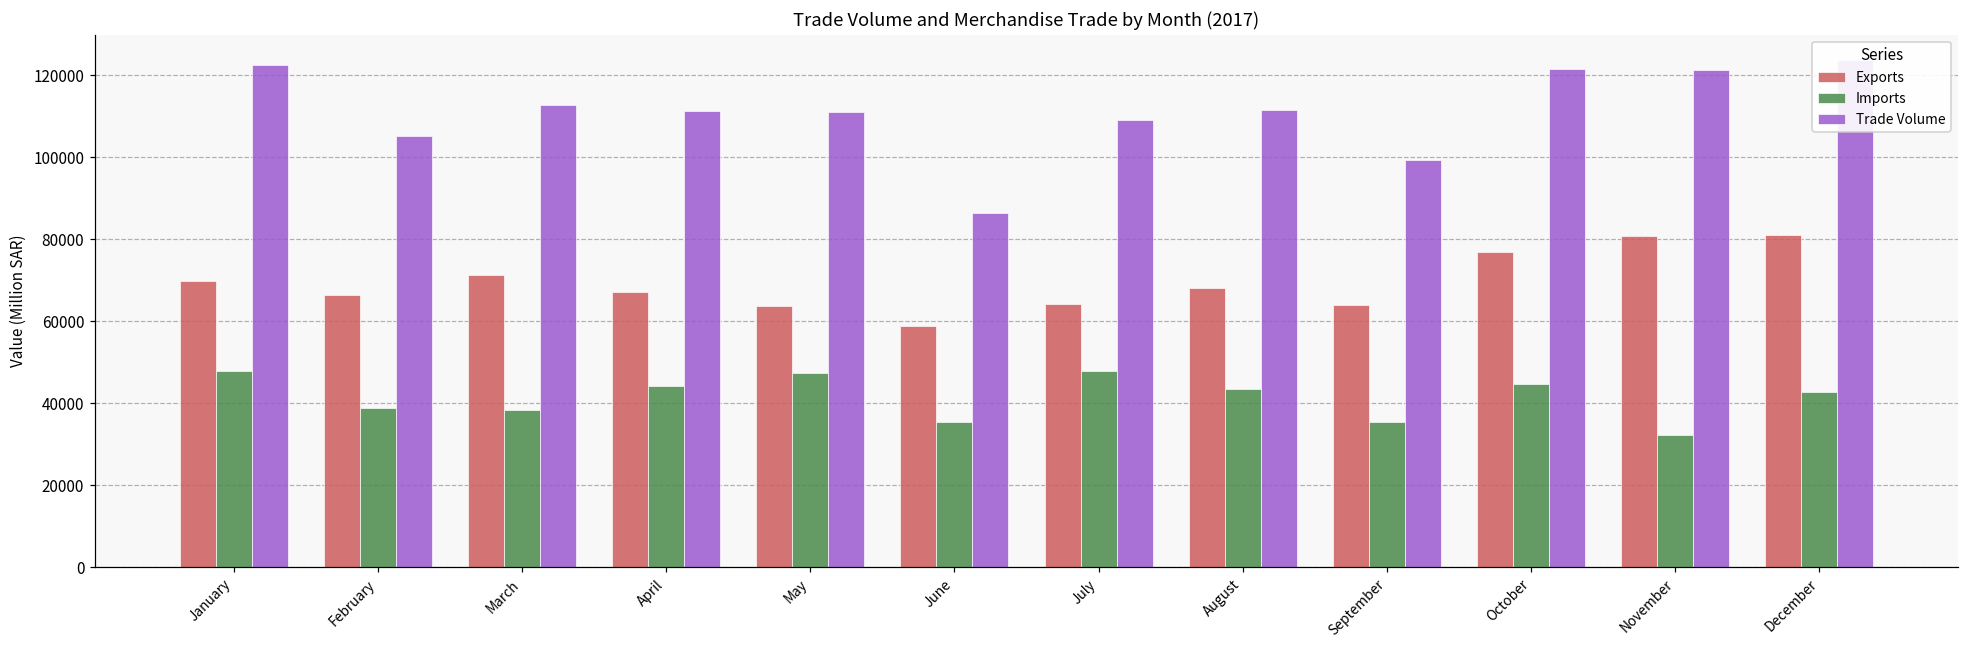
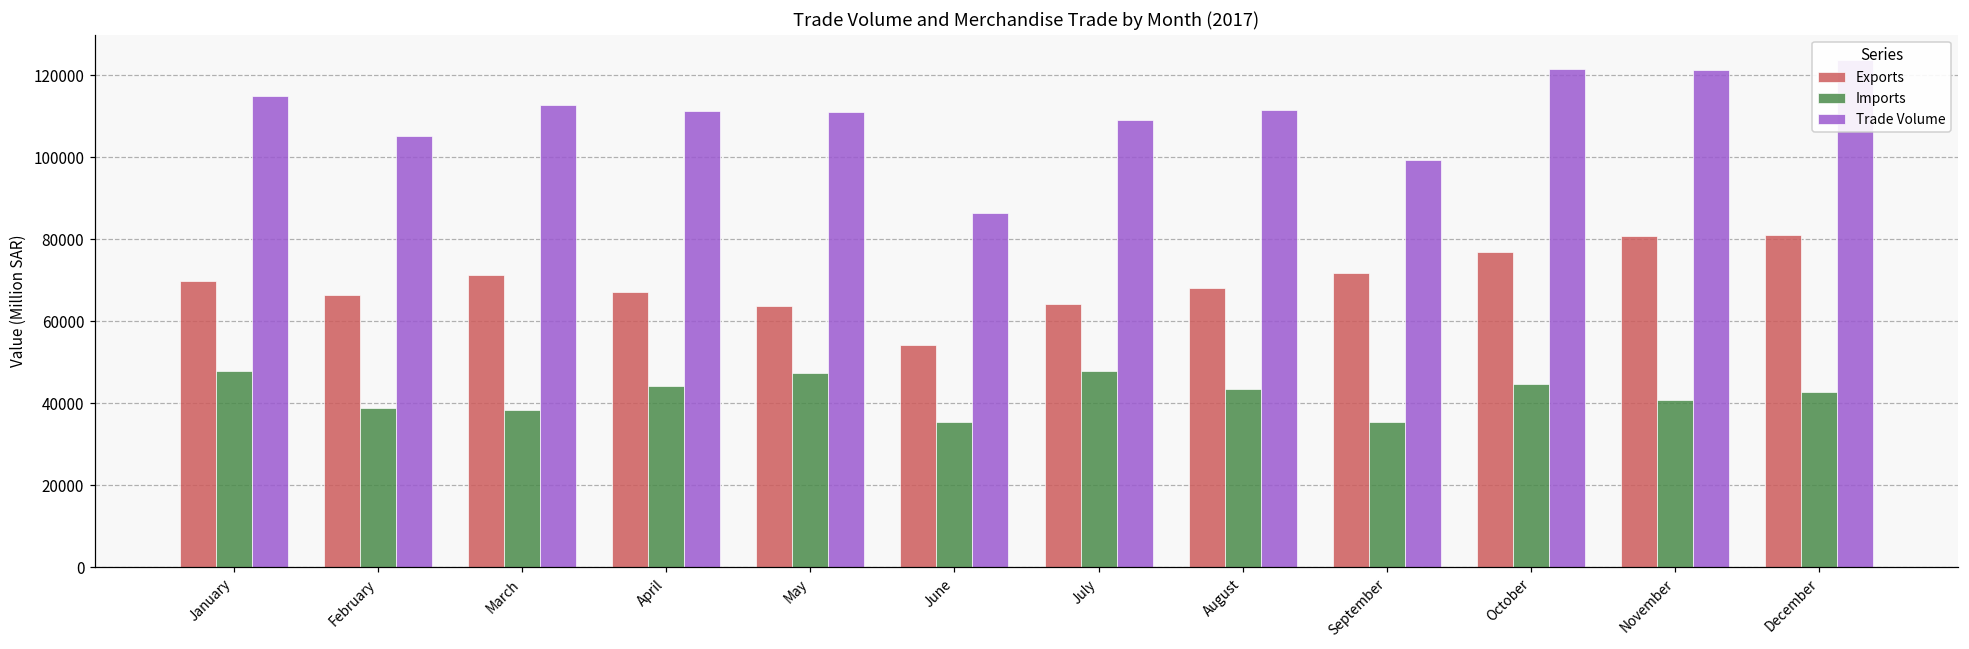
  {
    "Exports": {
      "January": 70000,
      "February": 66000,
      "March": 71000,
      "April": 67000,
      "May": 64000,
-     "June": 59000,
+     "June": 54000,
      "July": 64000,
      "August": 68000,
-     "September": 64000,
+     "September": 72000,
      "October": 77000,
      "November": 81000,
      "December": 81000
    },
    "Imports": {
      "January": 48000,
      "February": 39000,
      "March": 38000,
      "April": 44000,
      "May": 47000,
      "June": 35000,
      "July": 48000,
      "August": 44000,
      "September": 35000,
      "October": 45000,
-     "November": 32000,
+     "November": 41000,
      "December": 43000
    },
    "Trade Volume": {
-     "January": 122000,
+     "January": 115000,
      "February": 105000,
      "March": 113000,
      "April": 111000,
      "May": 111000,
      "June": 86000,
      "July": 109000,
      "August": 112000,
      "September": 99000,
      "October": 122000,
      "November": 121000
    }
  }
